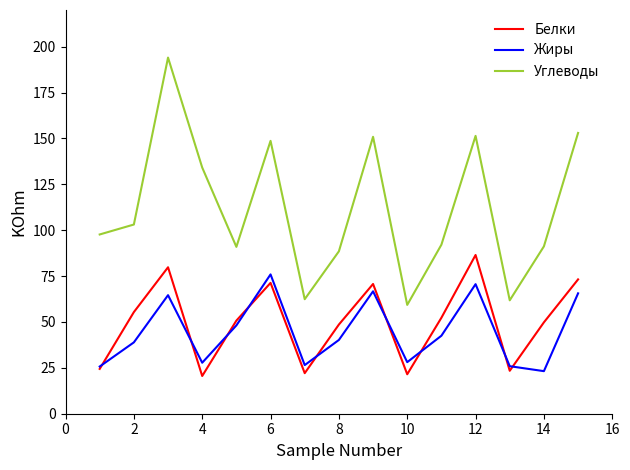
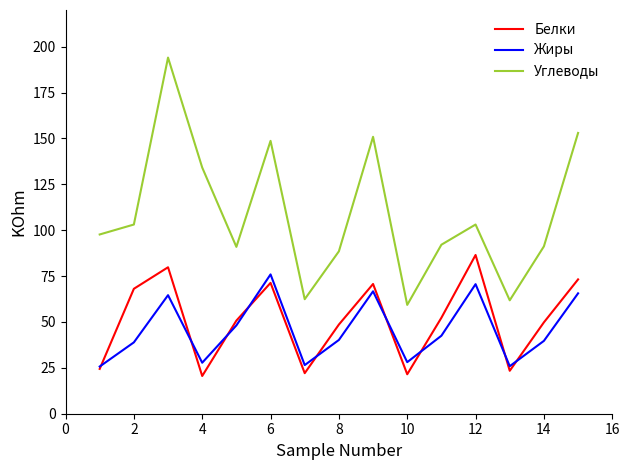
  {
    "Белки": {
-     "2": 55,
+     "2": 68,
      "4": 21,
      "6": 71,
      "8": 49,
      "10": 22,
      "12": 87,
      "14": 50
    },
    "Жиры": {
      "2": 39,
      "4": 28,
      "6": 76,
      "8": 40,
      "10": 28,
      "12": 71,
-     "14": 23
+     "14": 40
    },
    "Углеводы": {
      "2": 103,
      "4": 134,
      "6": 149,
      "8": 89,
      "10": 59,
-     "12": 151,
+     "12": 103,
      "14": 91
    }
  }
